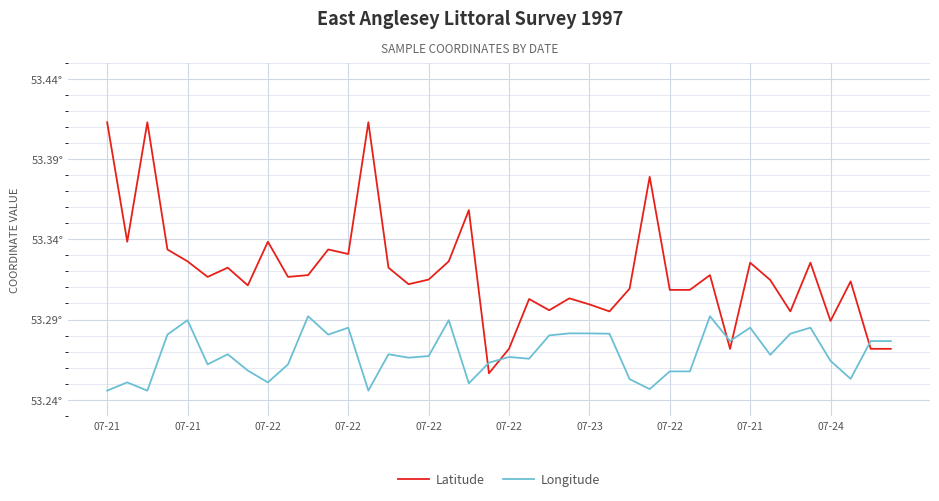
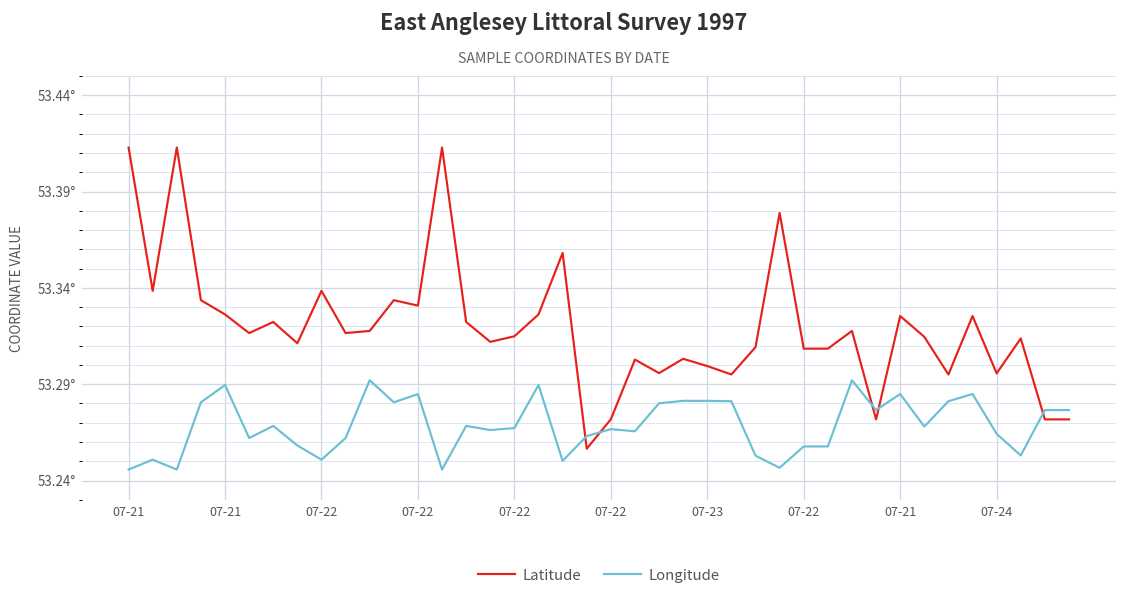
  {
    "Latitude": {
      "07-23": "53.299°",
-     "07-24": "53.289°"
+     "07-24": "53.296°"
    },
    "Longitude": {
      "07-23": "53.281°",
      "07-24": "53.264°"
    }
  }
